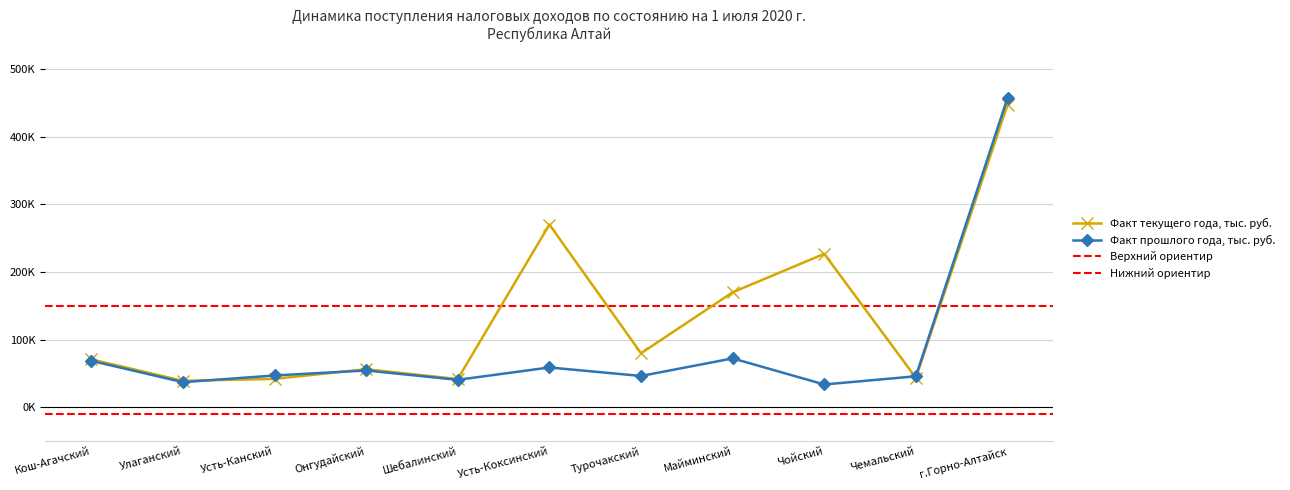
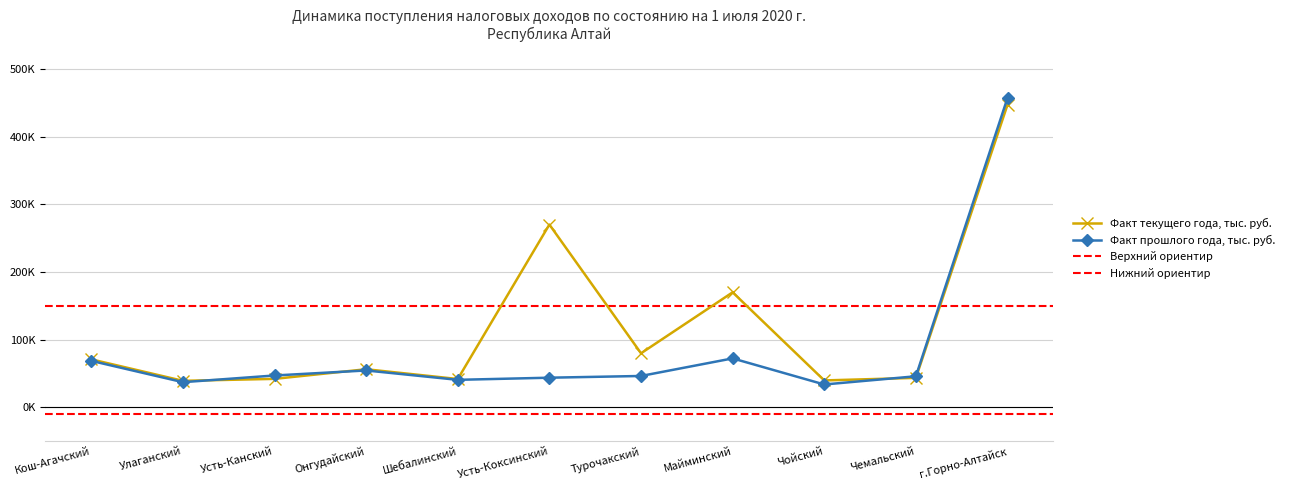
  {
    "Факт текущего года, тыс. руб.": {
      "Усть-Канский": 40000,
      "Усть-Коксинский": 270000,
      "Турочакский": 80000,
      "Майминский": 170000,
-     "Чойский": 230000,
+     "Чойский": 40000,
      "г.Горно-Алтайск": 450000
    },
    "Факт прошлого года, тыс. руб.": {
      "Усть-Канский": 50000,
-     "Усть-Коксинский": 60000,
+     "Усть-Коксинский": 40000,
      "Турочакский": 50000,
      "Майминский": 70000,
      "Чойский": 30000,
      "г.Горно-Алтайск": 460000
    }
  }
